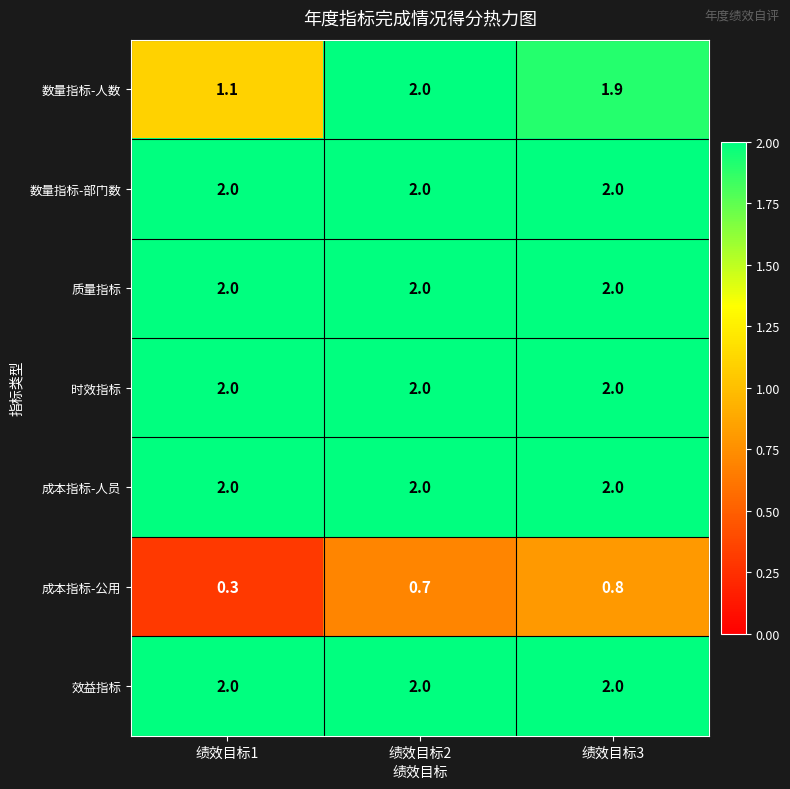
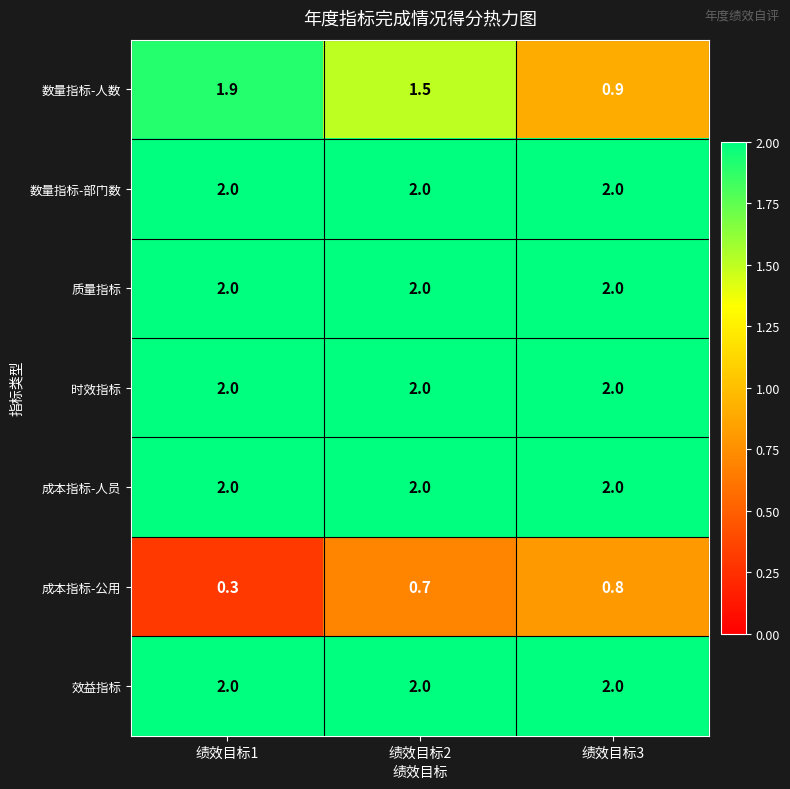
  {
    "数量指标-人数": {
-     "绩效目标1": 1.1,
-     "绩效目标2": 2.0,
-     "绩效目标3": 1.9
+     "绩效目标1": 1.9,
+     "绩效目标2": 1.5,
+     "绩效目标3": 0.9
    },
    "数量指标-部门数": {
      "绩效目标1": 2.0,
      "绩效目标2": 2.0,
      "绩效目标3": 2.0
    },
    "质量指标": {
      "绩效目标1": 2.0,
      "绩效目标2": 2.0,
      "绩效目标3": 2.0
    },
    "时效指标": {
      "绩效目标1": 2.0,
      "绩效目标2": 2.0,
      "绩效目标3": 2.0
    },
    "成本指标-人员": {
      "绩效目标1": 2.0,
      "绩效目标2": 2.0,
      "绩效目标3": 2.0
    },
    "成本指标-公用": {
      "绩效目标1": 0.3,
      "绩效目标2": 0.7,
      "绩效目标3": 0.8
    },
    "效益指标": {
      "绩效目标1": 2.0,
      "绩效目标2": 2.0,
      "绩效目标3": 2.0
    }
  }
